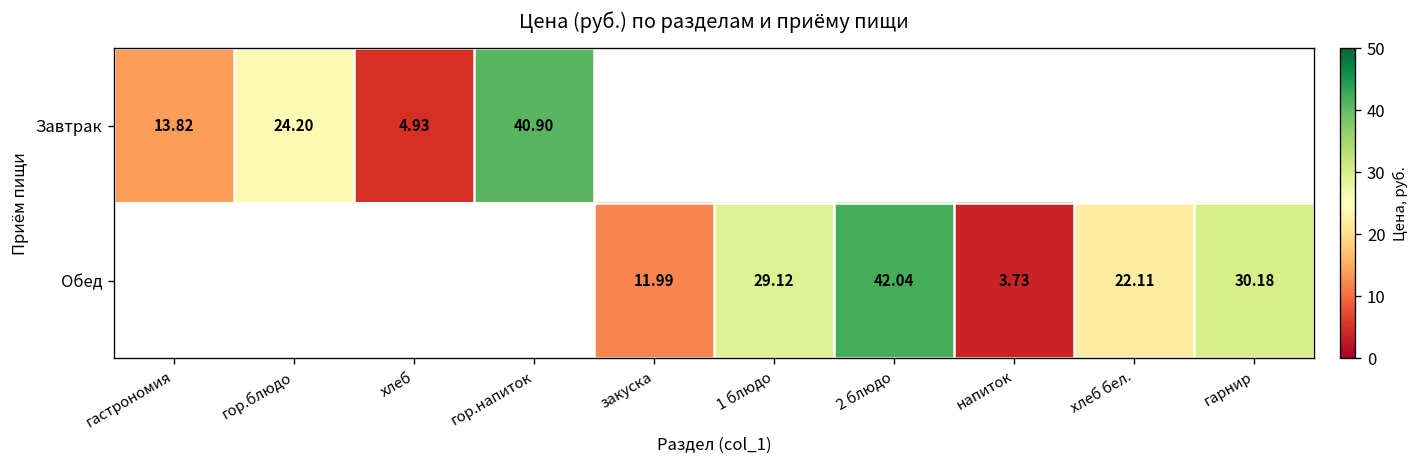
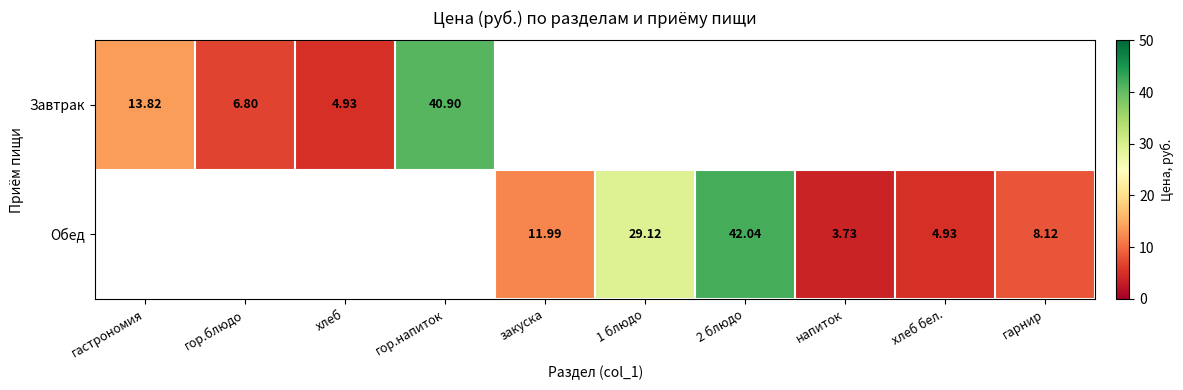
  {
    "Завтрак": {
      "гастрономия": 13.82,
-     "гор.блюдо": 24.20,
+     "гор.блюдо": 6.80,
      "хлеб": 4.93,
      "гор.напиток": 40.90
    },
    "Обед": {
      "закуска": 11.99,
      "1 блюдо": 29.12,
      "2 блюдо": 42.04,
      "напиток": 3.73,
-     "хлеб бел.": 22.11,
-     "гарнир": 30.18
+     "хлеб бел.": 4.93,
+     "гарнир": 8.12
    }
  }
